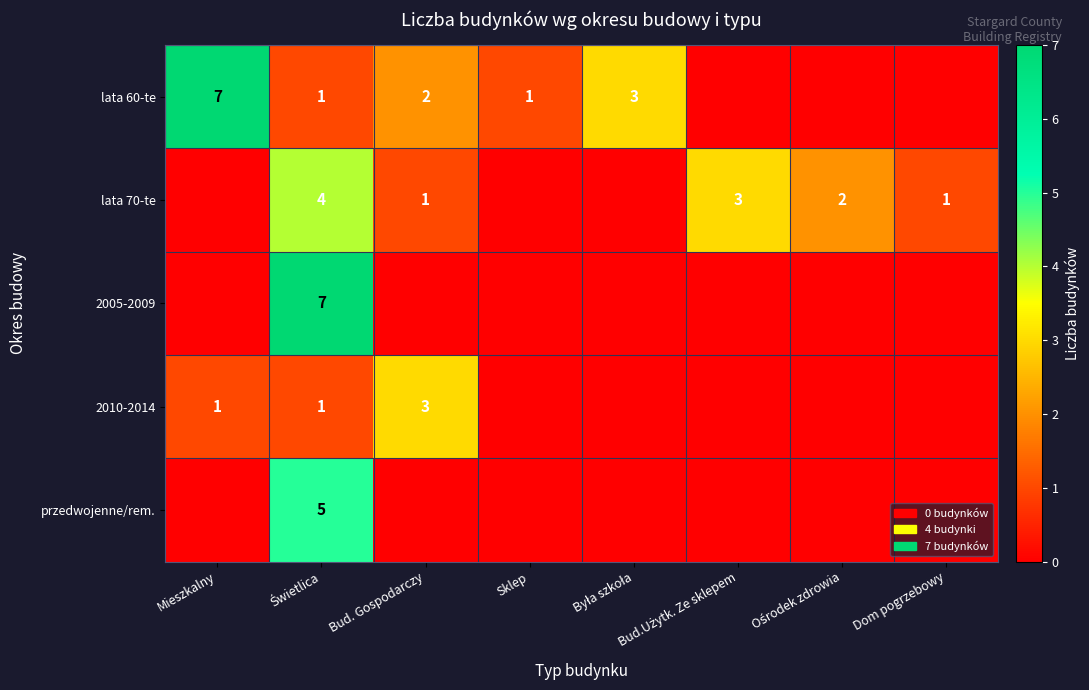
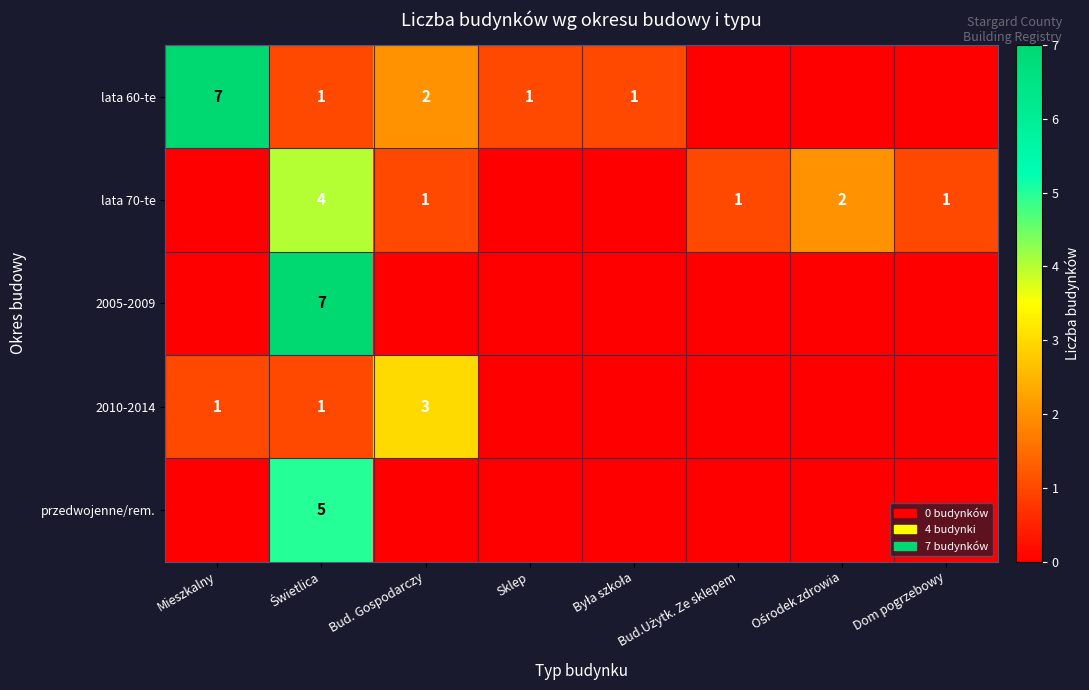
  {
    "lata 60-te": {
      "Mieszkalny": 7,
      "Świetlica": 1,
      "Bud. Gospodarczy": 2,
      "Sklep": 1,
-     "Była szkoła": 3
+     "Była szkoła": 1
    },
    "lata 70-te": {
      "Świetlica": 4,
      "Bud. Gospodarczy": 1,
-     "Bud.Użytk. Ze sklepem": 3,
+     "Bud.Użytk. Ze sklepem": 1,
      "Ośrodek zdrowia": 2,
      "Dom pogrzebowy": 1
    },
    "2005-2009": {
      "Świetlica": 7
    },
    "2010-2014": {
      "Mieszkalny": 1,
      "Świetlica": 1,
      "Bud. Gospodarczy": 3
    },
    "przedwojenne/rem.": {
      "Świetlica": 5
    }
  }
